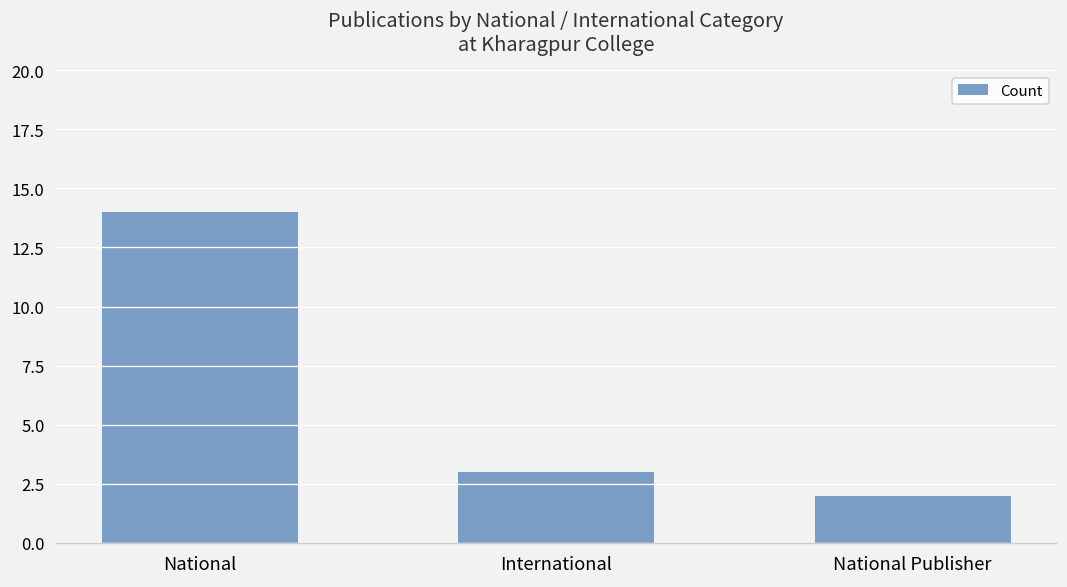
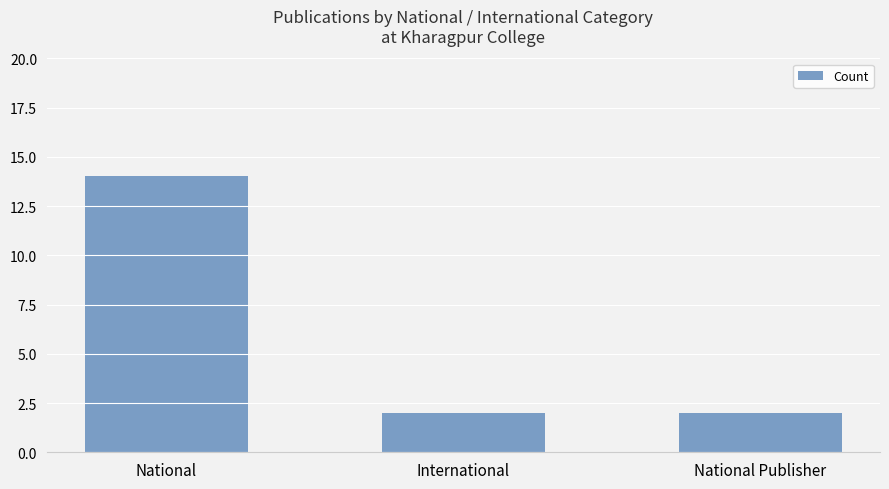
  {
    "National": 14,
-   "International": 3,
+   "International": 2,
    "National Publisher": 2
  }
